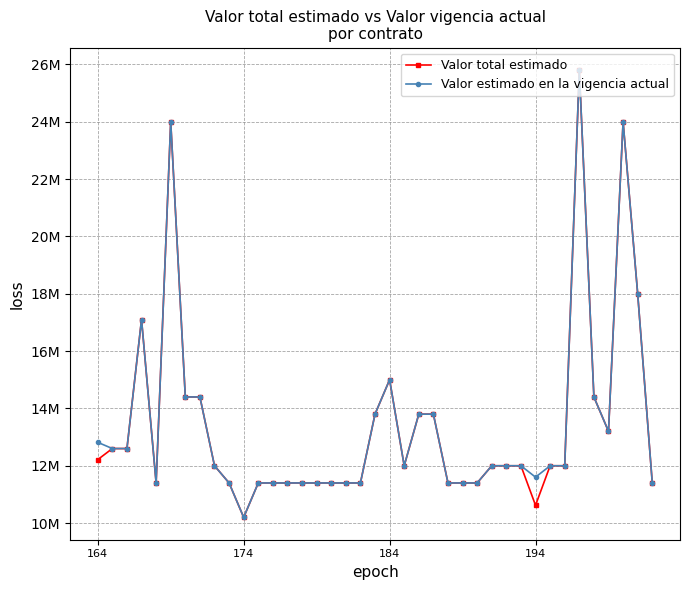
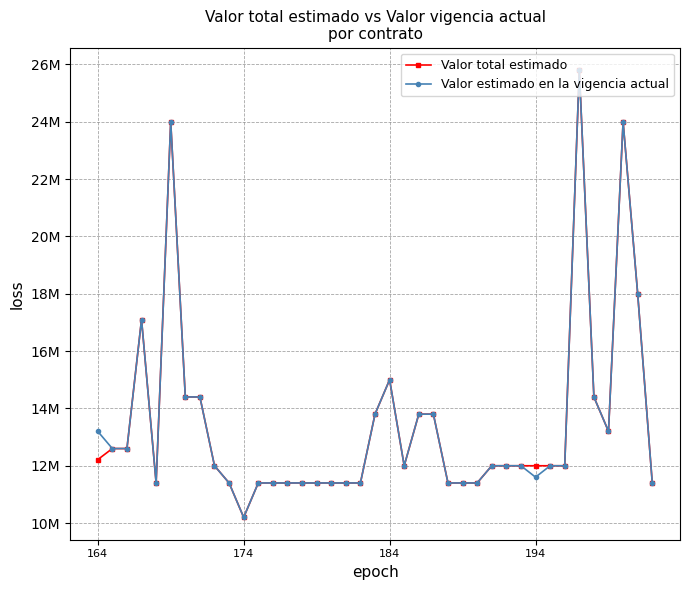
  {
    "Valor total estimado": {
      "164": 12200000,
-     "194": 10600000
+     "194": 12000000
    },
    "Valor estimado en la vigencia actual": {
-     "164": 12800000,
+     "164": 13200000,
      "194": 11600000
    }
  }
